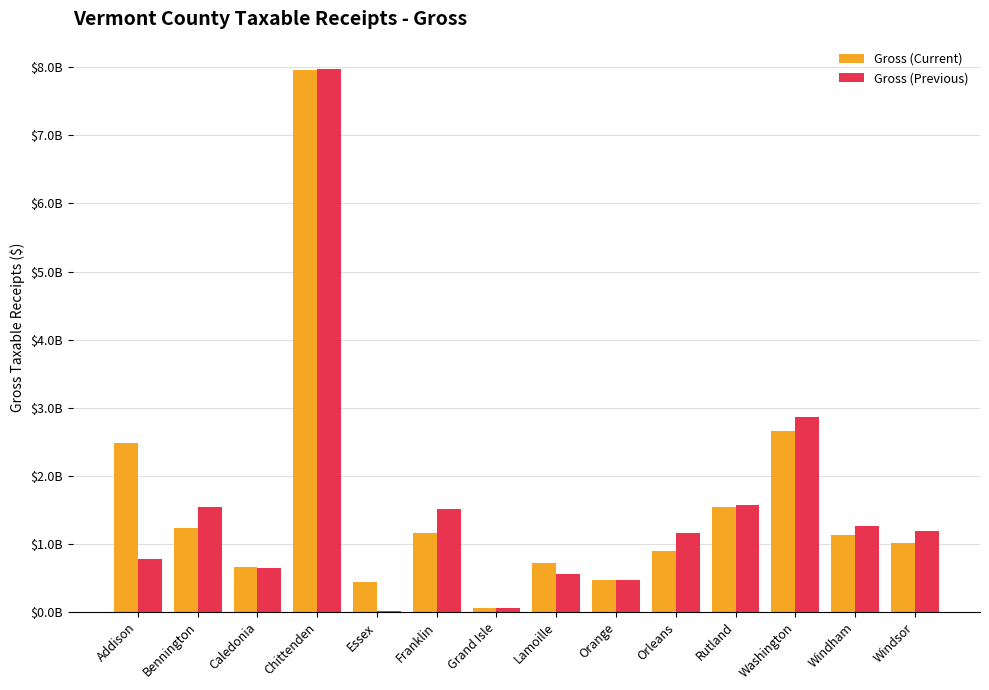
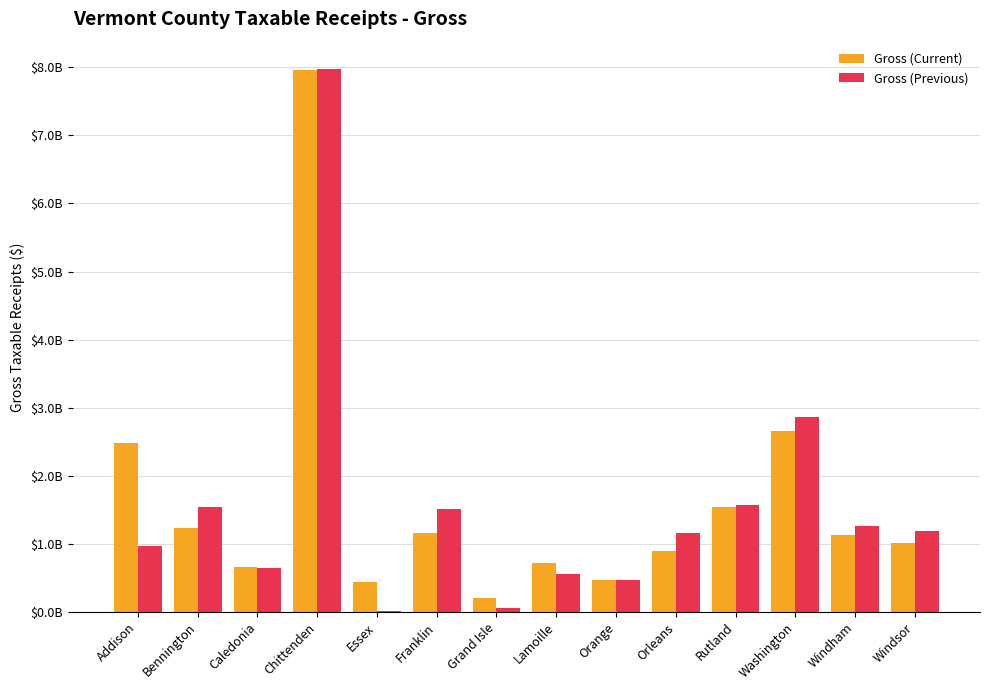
  {
    "Gross (Current)": {
      "Addison": "$2500000000",
      "Bennington": "$1200000000",
      "Caledonia": "$700000000",
      "Chittenden": "$8000000000",
      "Essex": "$400000000",
      "Franklin": "$1200000000",
-     "Grand Isle": "$100000000",
+     "Grand Isle": "$200000000",
      "Lamoille": "$700000000",
      "Orange": "$500000000",
      "Orleans": "$900000000",
      "Rutland": "$1500000000",
      "Washington": "$2700000000",
      "Windham": "$1100000000",
      "Windsor": "$1000000000"
    },
    "Gross (Previous)": {
-     "Addison": "$800000000",
+     "Addison": "$1000000000",
      "Bennington": "$1500000000",
      "Caledonia": "$600000000",
      "Chittenden": "$8000000000",
      "Franklin": "$1500000000",
      "Grand Isle": "$100000000",
      "Lamoille": "$600000000",
      "Orange": "$500000000",
      "Orleans": "$1200000000",
      "Rutland": "$1600000000",
      "Washington": "$2900000000",
      "Windham": "$1300000000",
      "Windsor": "$1200000000"
    }
  }
